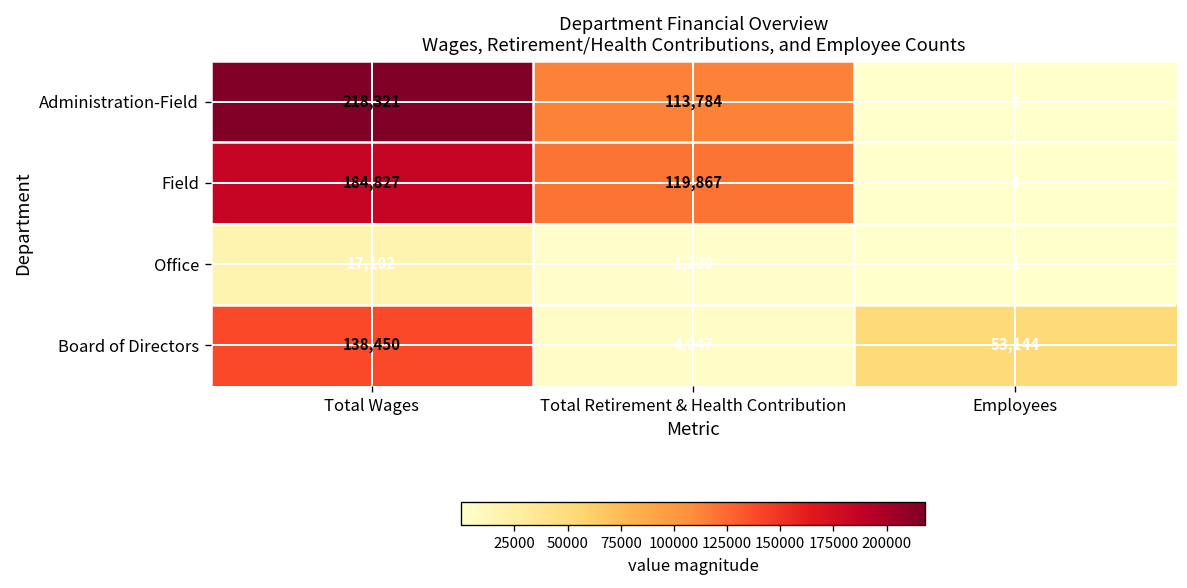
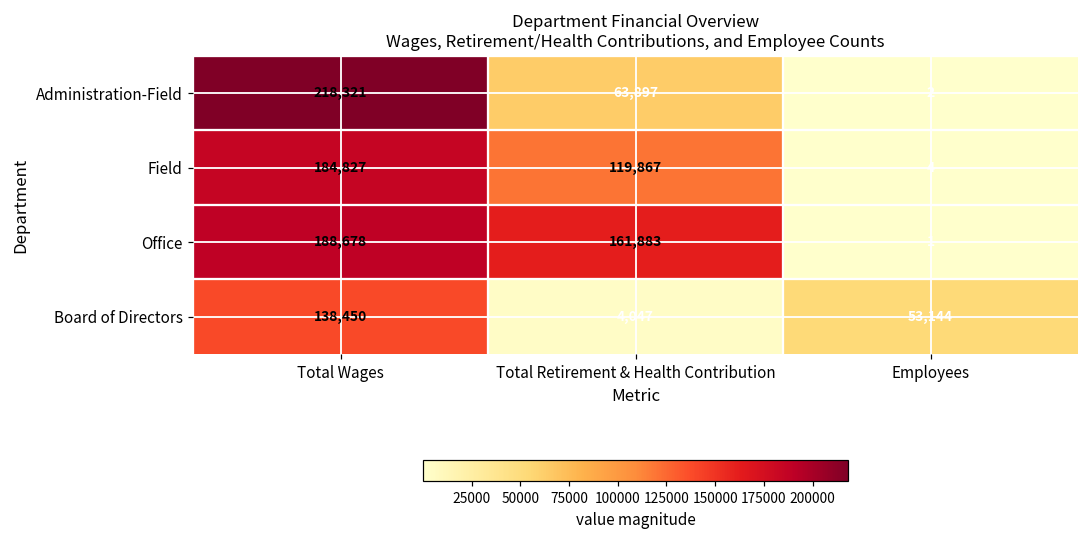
  {
    "Administration-Field": {
      "Total Wages": "218,321",
-     "Total Retirement & Health Contribution": "113,784"
+     "Total Retirement & Health Contribution": "63,897"
    },
    "Field": {
      "Total Wages": "184,827",
      "Total Retirement & Health Contribution": "119,867",
      "Employees": "4"
    },
    "Office": {
-     "Total Wages": "17,102",
-     "Total Retirement & Health Contribution": "1,230",
+     "Total Wages": "188,678",
+     "Total Retirement & Health Contribution": "161,883",
      "Employees": "1"
    },
    "Board of Directors": {
      "Total Wages": "138,450",
      "Total Retirement & Health Contribution": "4,047",
      "Employees": "53,144"
    }
  }
